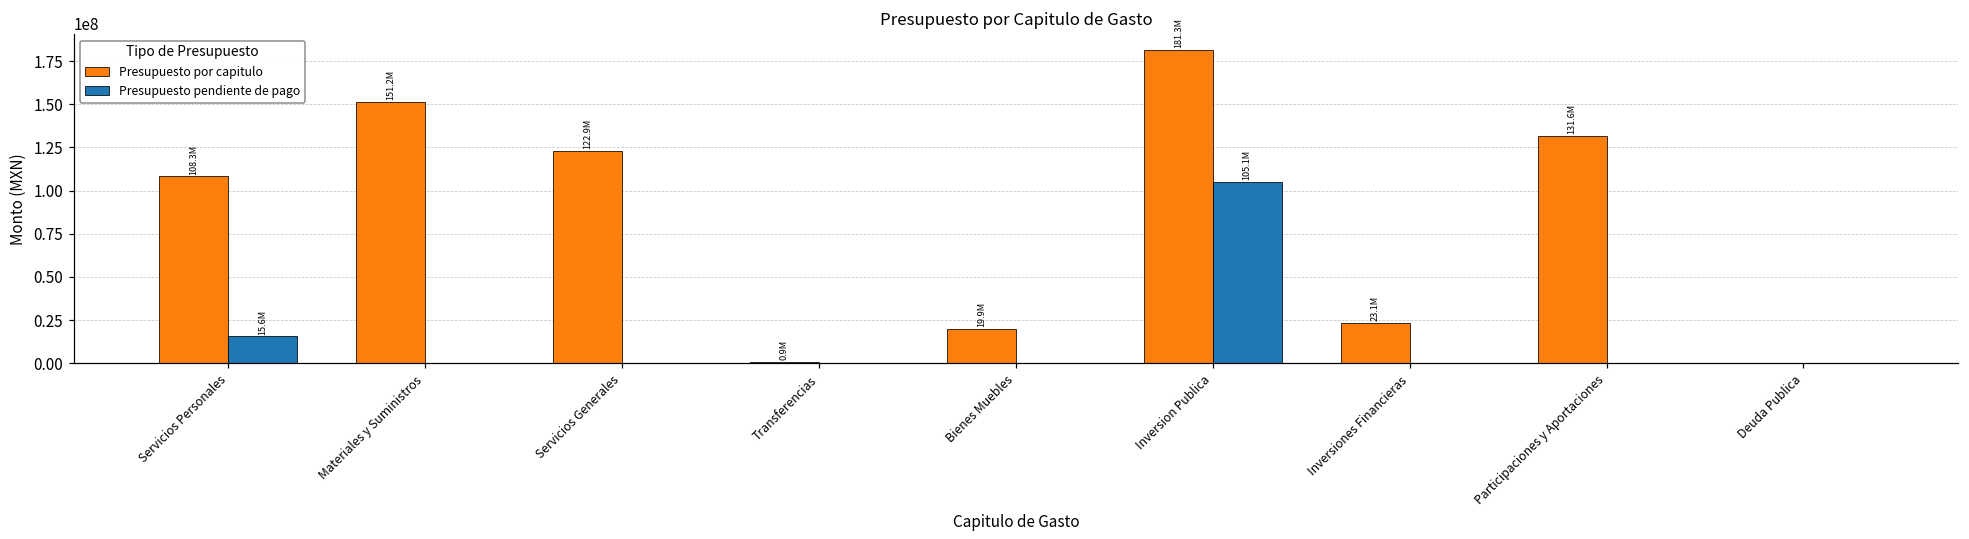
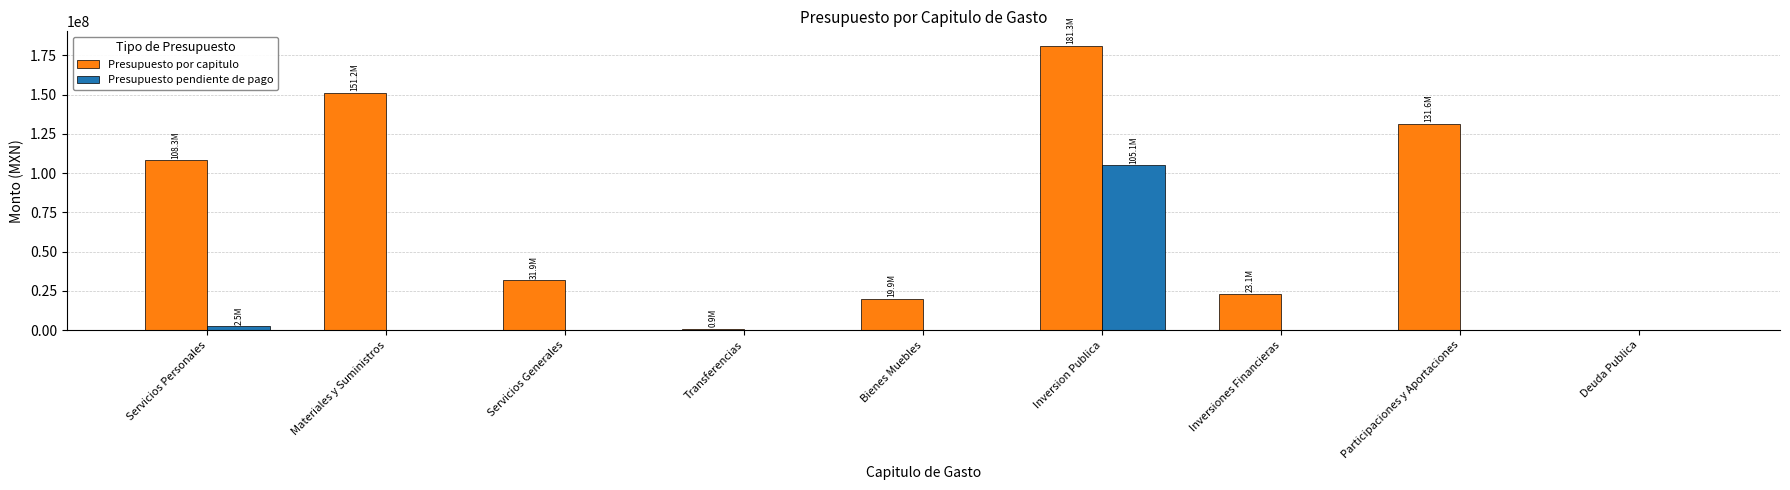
  {
    "Presupuesto por capitulo": {
      "Servicios Personales": "108.3M",
      "Materiales y Suministros": "151.2M",
-     "Servicios Generales": "122.9M",
+     "Servicios Generales": "31.9M",
      "Transferencias": "0.9M",
      "Bienes Muebles": "19.9M",
      "Inversion Publica": "181.3M",
      "Inversiones Financieras": "23.1M",
      "Participaciones y Aportaciones": "131.6M"
    },
    "Presupuesto pendiente de pago": {
-     "Servicios Personales": "15.6M",
+     "Servicios Personales": "2.5M",
      "Inversion Publica": "105.1M"
    }
  }
